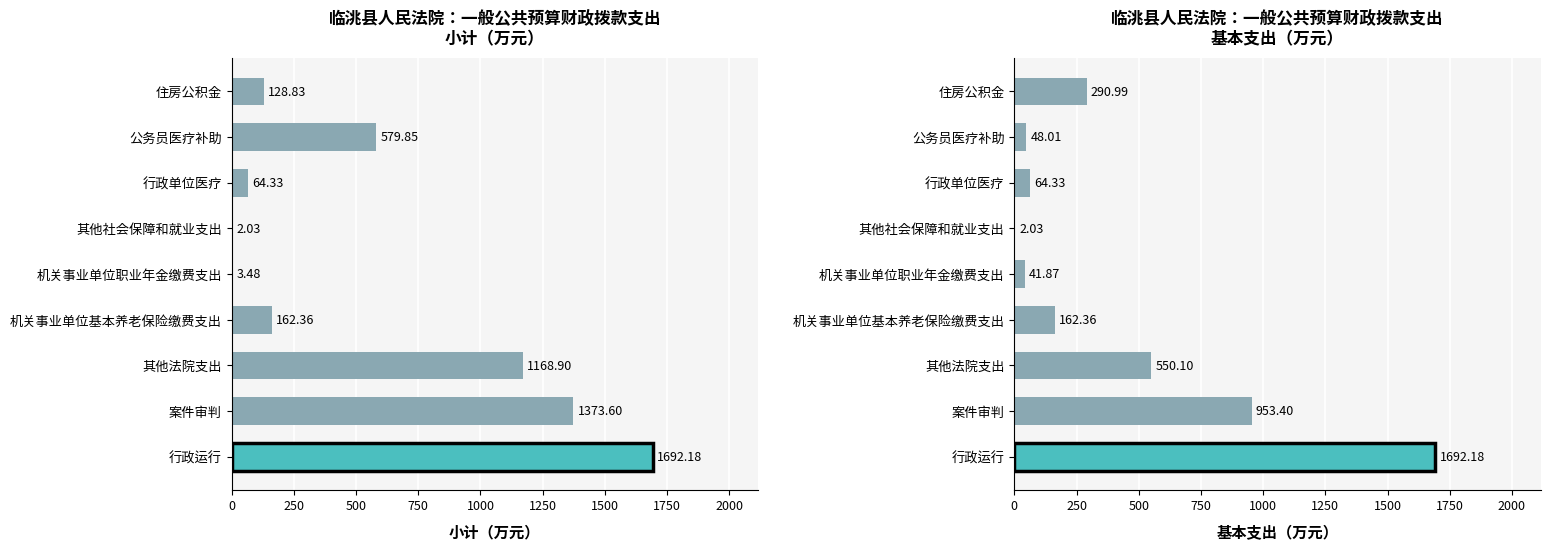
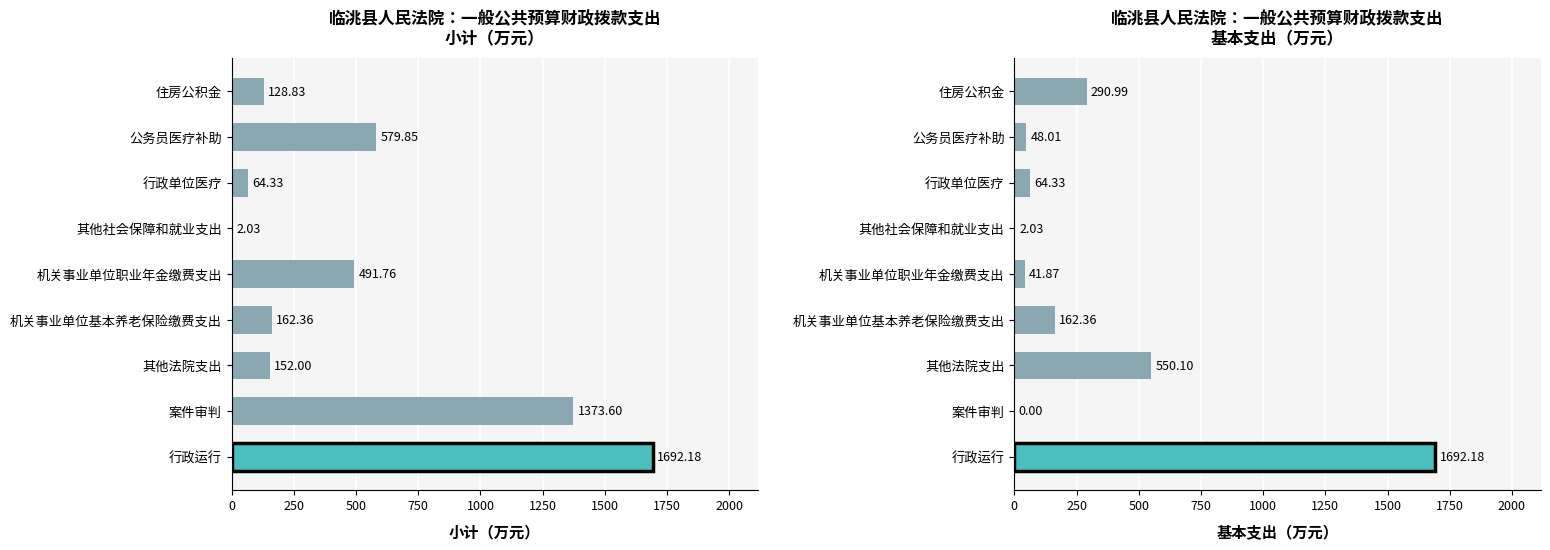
  {
    "临洮县人民法院：一般公共预算财政拨款支出 小计（万元）": {
      "住房公积金": 128.83,
      "公务员医疗补助": 579.85,
      "行政单位医疗": 64.33,
      "其他社会保障和就业支出": 2.03,
-     "机关事业单位职业年金缴费支出": 3.48,
+     "机关事业单位职业年金缴费支出": 491.76,
      "机关事业单位基本养老保险缴费支出": 162.36,
-     "其他法院支出": 1168.90,
+     "其他法院支出": 152.00,
      "案件审判": 1373.60,
      "行政运行": 1692.18
    },
    "临洮县人民法院：一般公共预算财政拨款支出 基本支出（万元）": {
      "住房公积金": 290.99,
      "公务员医疗补助": 48.01,
      "行政单位医疗": 64.33,
      "其他社会保障和就业支出": 2.03,
      "机关事业单位职业年金缴费支出": 41.87,
      "机关事业单位基本养老保险缴费支出": 162.36,
      "其他法院支出": 550.10,
-     "案件审判": 953.40,
+     "案件审判": 0.00,
      "行政运行": 1692.18
    }
  }
